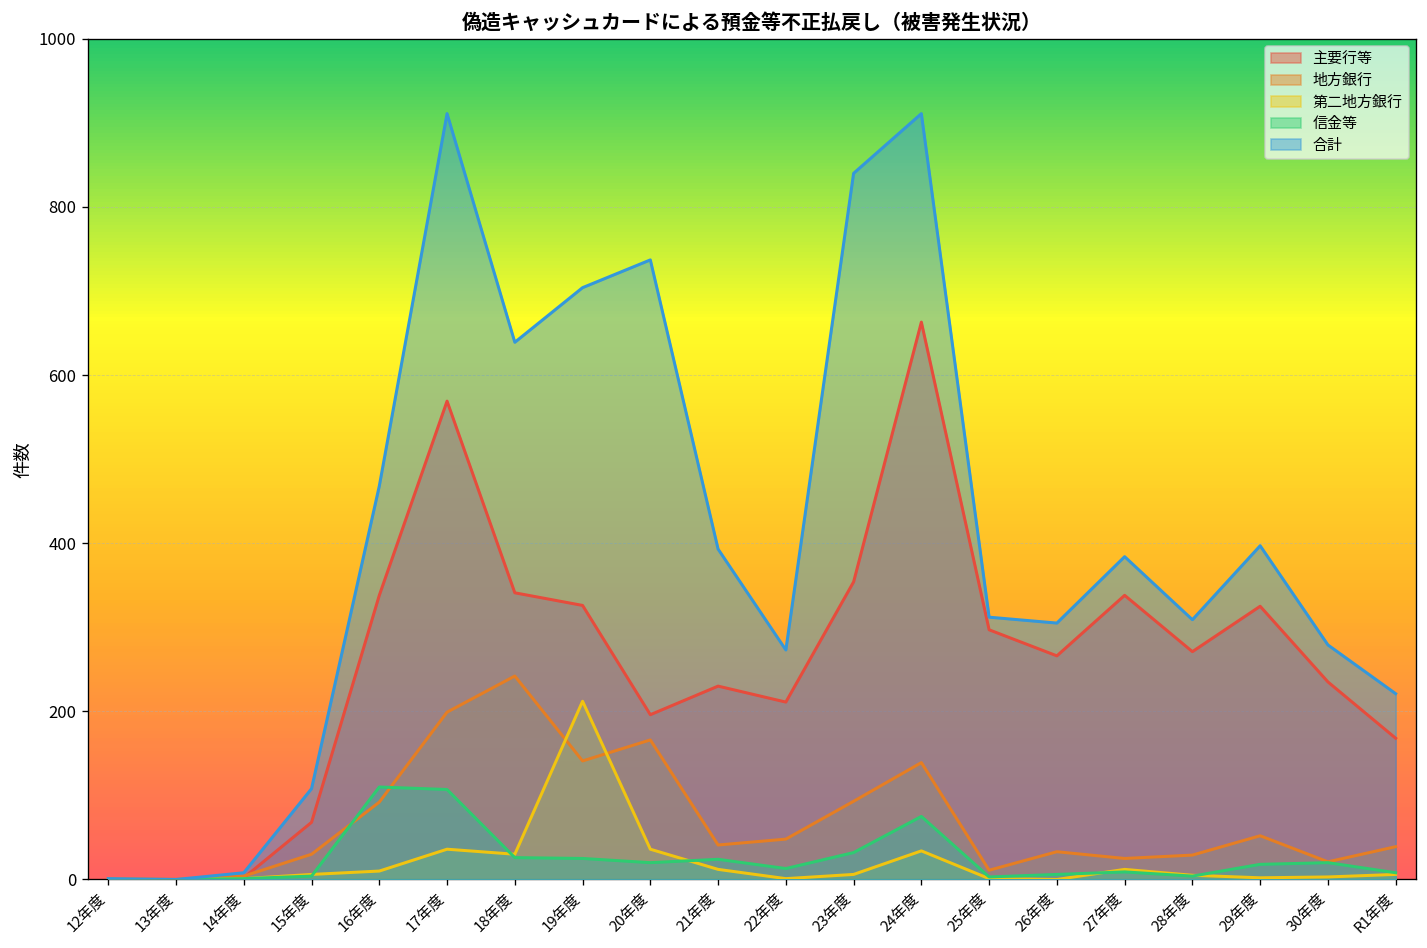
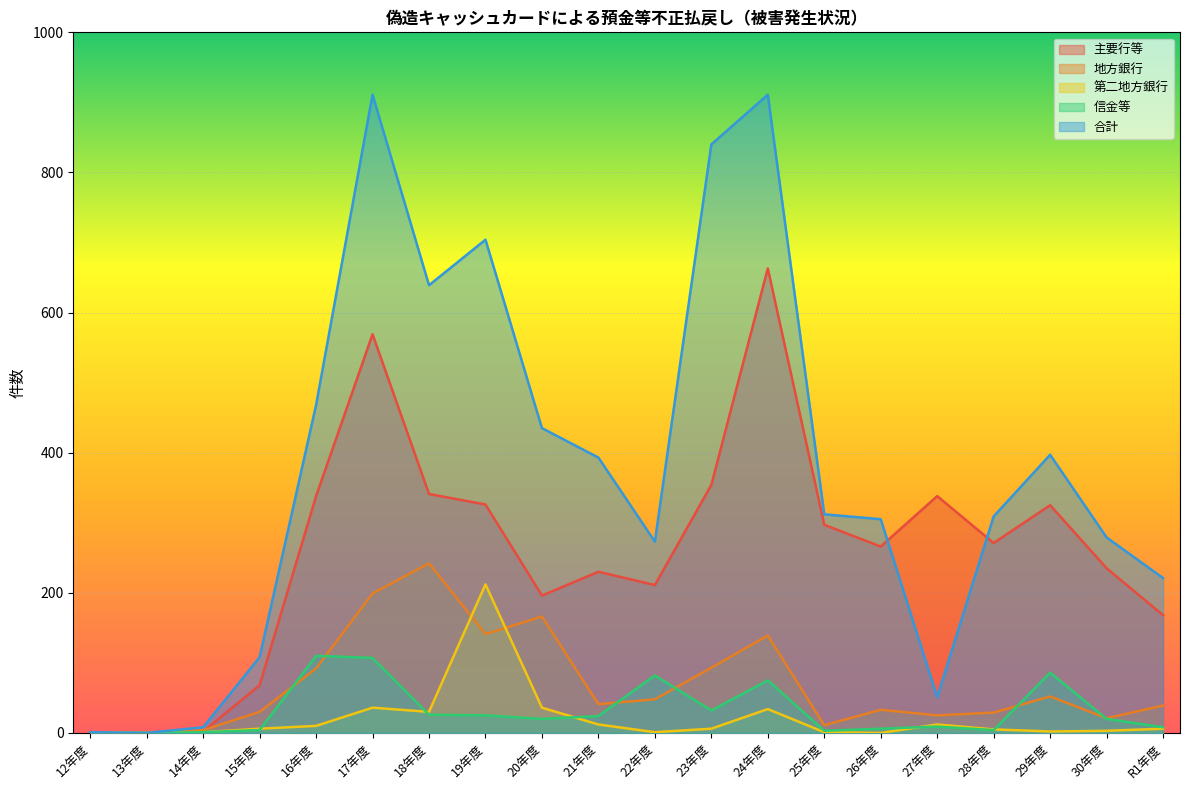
  {
    "信金等": {
      "16年度": 110,
      "17年度": 110,
      "18年度": 30,
      "19年度": 30,
      "20年度": 20,
      "21年度": 20,
-     "22年度": 10,
+     "22年度": 80,
      "23年度": 30,
      "24年度": 80,
      "26年度": 10,
-     "29年度": 20
+     "29年度": 90
    },
    "合計": {
      "14年度": 10,
      "15年度": 110,
      "16年度": 470,
      "17年度": 910,
      "18年度": 640,
      "19年度": 700,
-     "20年度": 740,
+     "20年度": 440,
      "21年度": 390,
      "22年度": 270,
      "23年度": 840,
      "24年度": 910,
      "25年度": 310,
      "26年度": 310,
-     "27年度": 380,
+     "27年度": 50,
      "28年度": 310,
      "29年度": 400,
      "30年度": 280,
      "R1年度": 220
    }
  }
